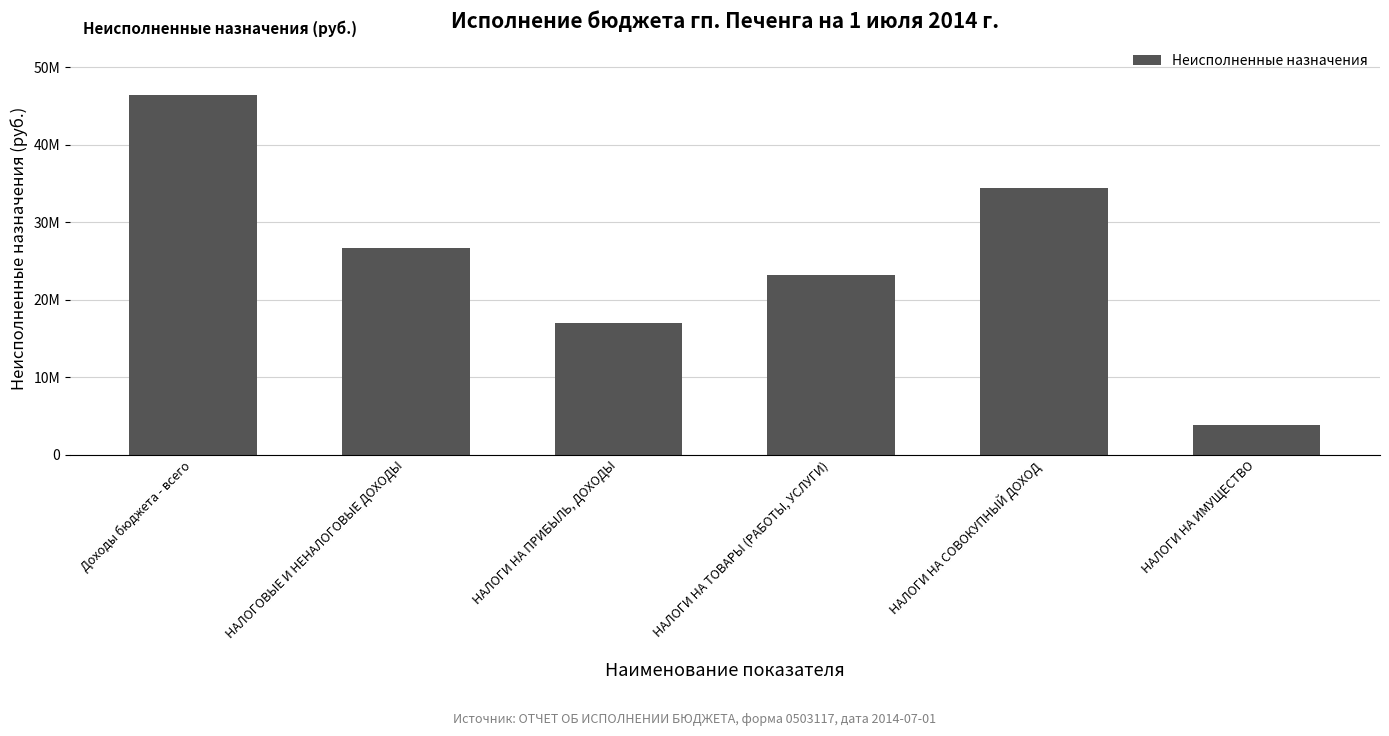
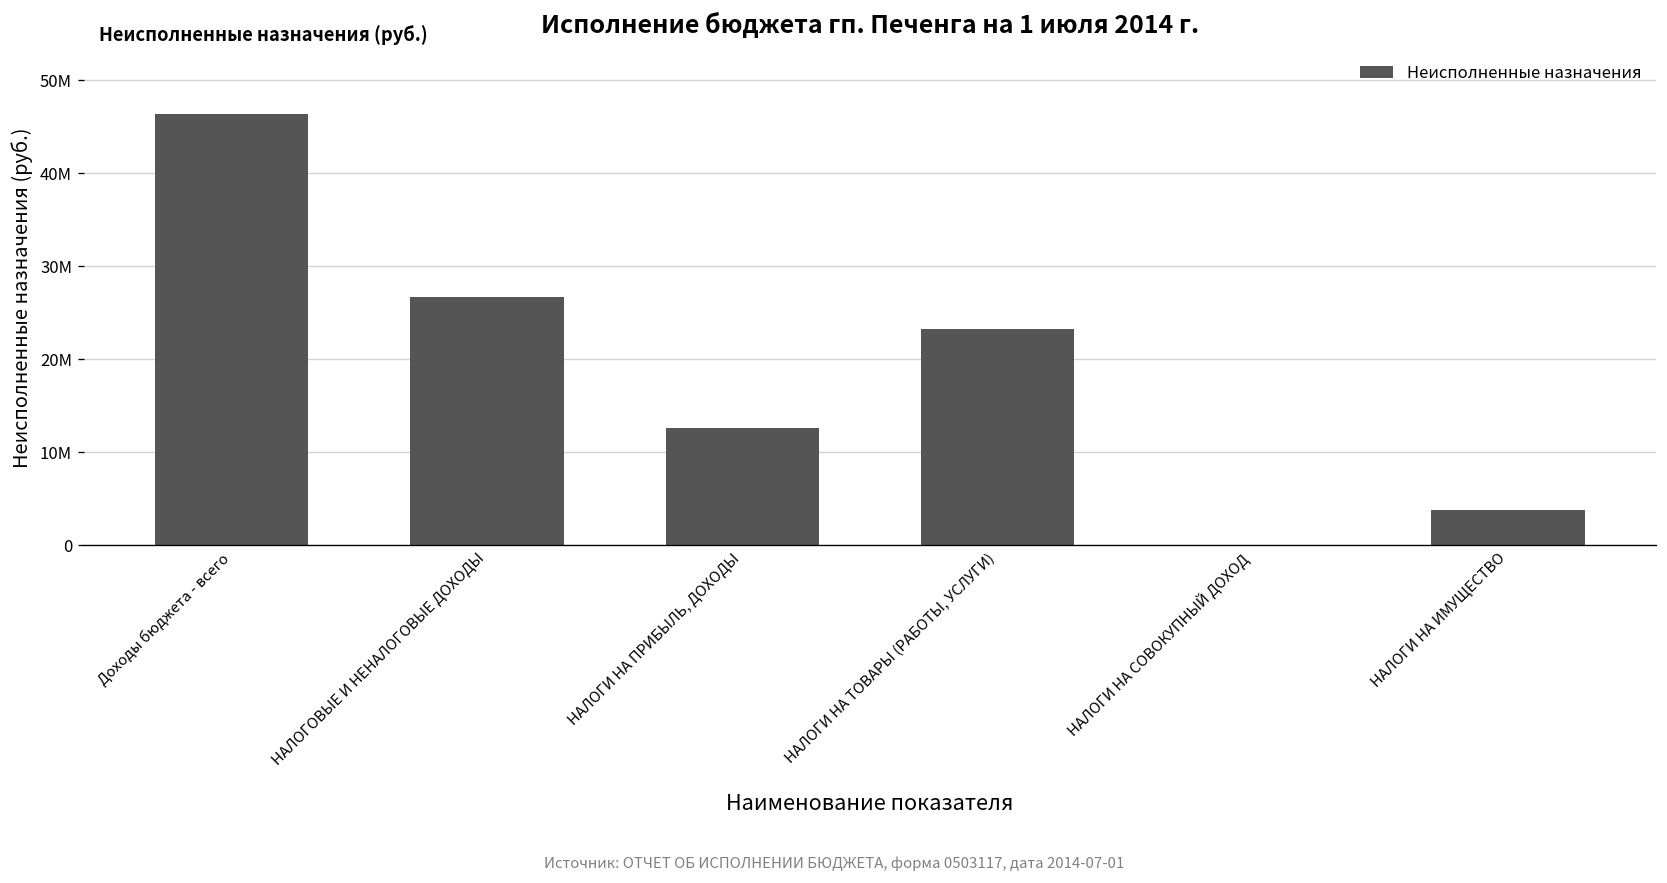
  {
    "Доходы бюджета - всего": 46000000,
    "НАЛОГОВЫЕ И НЕНАЛОГОВЫЕ ДОХОДЫ": 27000000,
-   "НАЛОГИ НА ПРИБЫЛЬ, ДОХОДЫ": 17000000,
+   "НАЛОГИ НА ПРИБЫЛЬ, ДОХОДЫ": 13000000,
    "НАЛОГИ НА ТОВАРЫ (РАБОТЫ, УСЛУГИ)": 23000000,
-   "НАЛОГИ НА СОВОКУПНЫЙ ДОХОД": 34000000,
+   "НАЛОГИ НА СОВОКУПНЫЙ ДОХОД": 0,
    "НАЛОГИ НА ИМУЩЕСТВО": 4000000
  }
